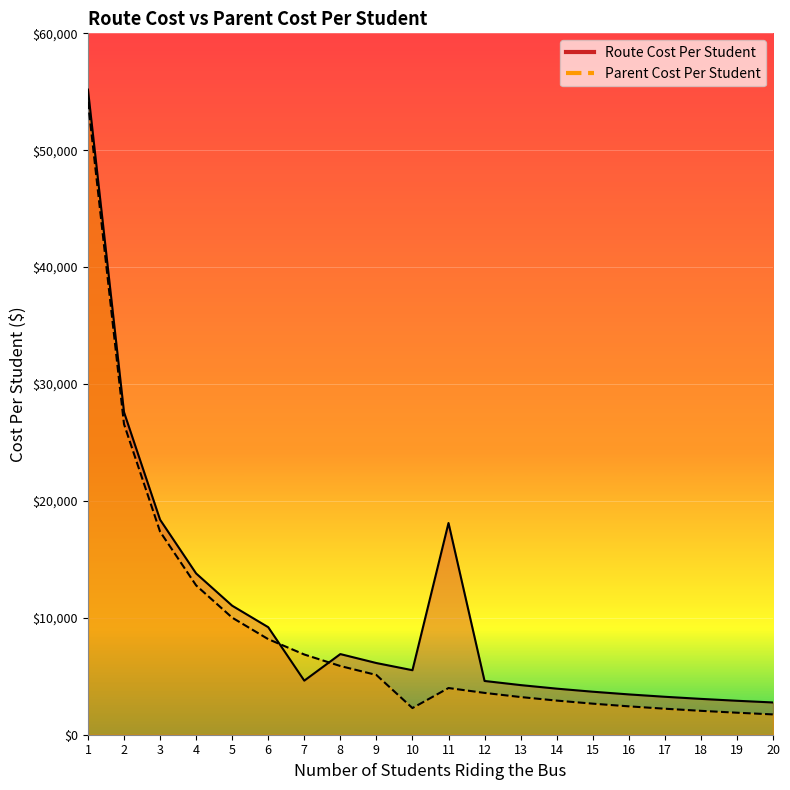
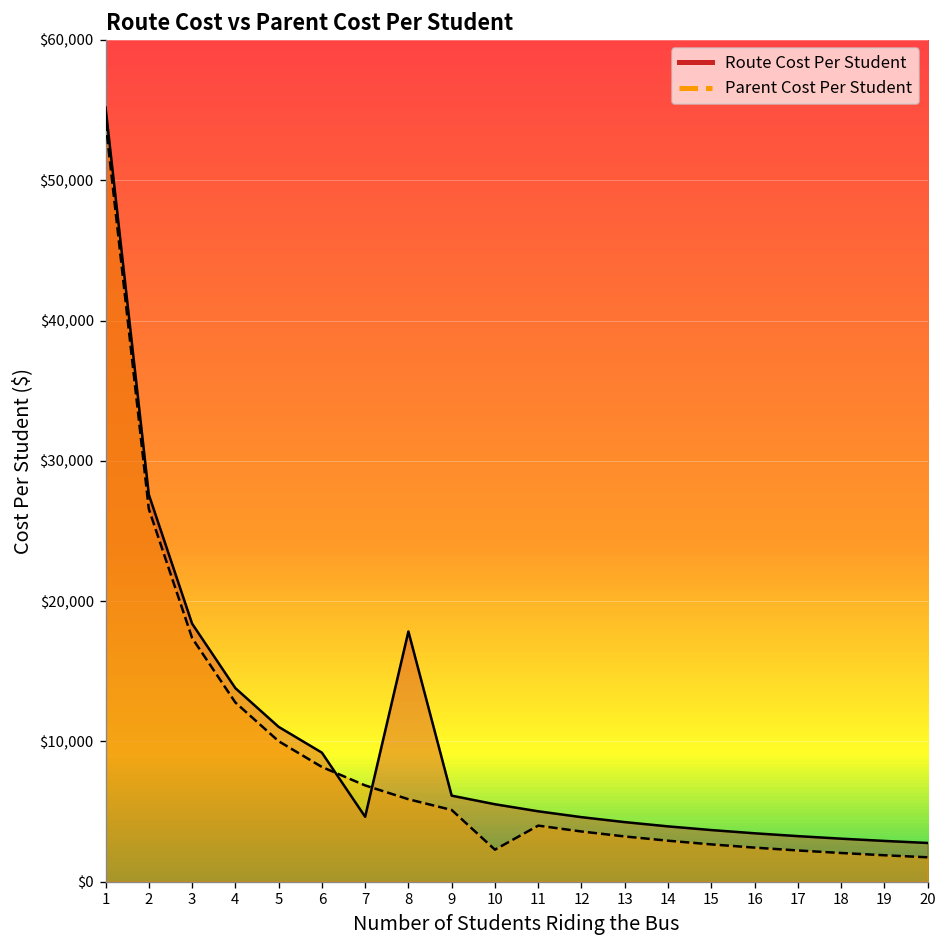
  {
    "Route Cost Per Student": {
      "1": "$55,200",
      "2": "$27,600",
      "3": "$18,400",
      "4": "$13,800",
      "5": "$11,000",
      "6": "$9,200",
      "7": "$4,600",
-     "8": "$6,900",
+     "8": "$17,800",
      "9": "$6,100",
      "10": "$5,500",
-     "11": "$18,100",
+     "11": "$5,000",
      "12": "$4,600",
      "13": "$4,200",
      "14": "$3,900",
      "15": "$3,700",
      "16": "$3,400",
      "17": "$3,200",
      "18": "$3,100",
      "19": "$2,900",
      "20": "$2,800"
    },
    "Parent Cost Per Student": {
      "1": "$54,200",
      "2": "$26,600",
      "3": "$17,400",
      "4": "$12,800",
      "5": "$10,000",
      "6": "$8,200",
      "7": "$6,900",
      "8": "$5,900",
      "9": "$5,100",
      "10": "$2,300",
      "11": "$4,000",
      "12": "$3,600",
      "13": "$3,200",
      "14": "$2,900",
      "15": "$2,700",
      "16": "$2,400",
      "17": "$2,200",
      "18": "$2,000",
      "19": "$1,900",
      "20": "$1,700"
    }
  }
